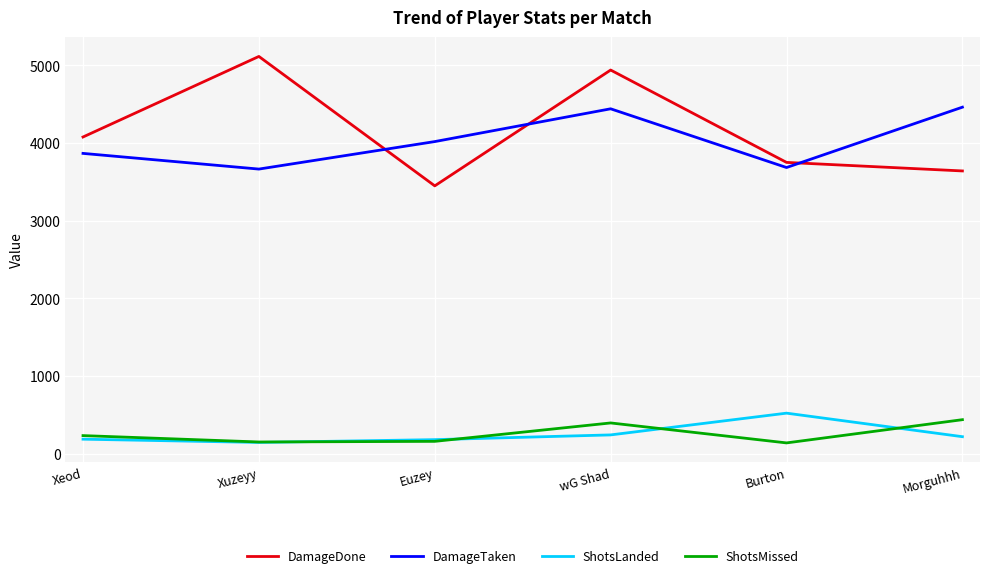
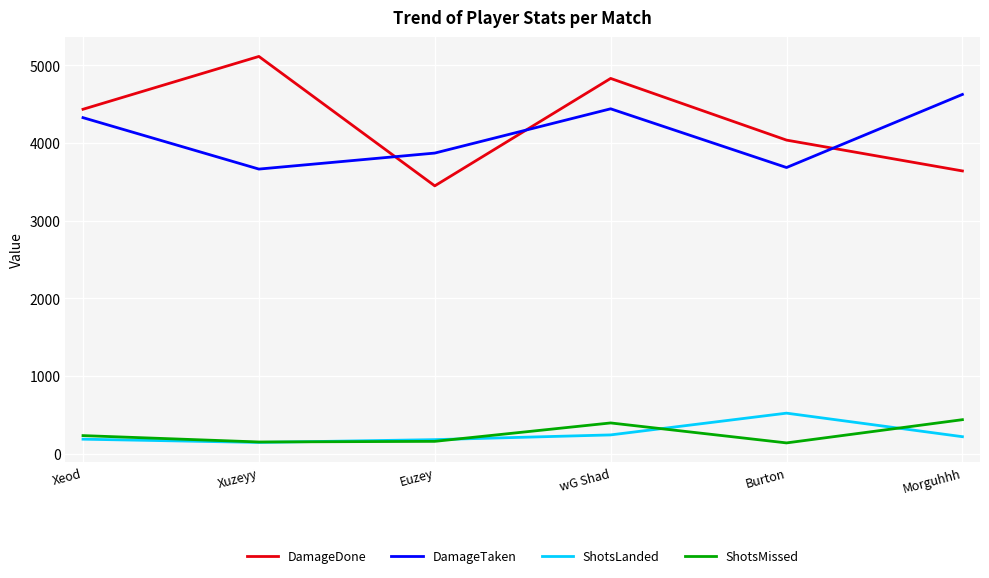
  {
    "DamageDone": {
-     "Xeod": 4100,
+     "Xeod": 4400,
      "Xuzeyy": 5100,
      "Euzey": 3500,
-     "wG Shad": 4900,
-     "Burton": 3800,
+     "wG Shad": 4800,
+     "Burton": 4000,
      "Morguhhh": 3600
    },
    "DamageTaken": {
-     "Xeod": 3900,
+     "Xeod": 4300,
      "Xuzeyy": 3700,
-     "Euzey": 4000,
+     "Euzey": 3900,
      "wG Shad": 4400,
      "Burton": 3700,
-     "Morguhhh": 4500
+     "Morguhhh": 4600
    },
    "ShotsLanded": {
      "Xeod": 200,
      "wG Shad": 200,
      "Burton": 500,
      "Morguhhh": 200
    },
    "ShotsMissed": {
      "Xeod": 200,
      "wG Shad": 400,
      "Burton": 100,
      "Morguhhh": 400
    }
  }
